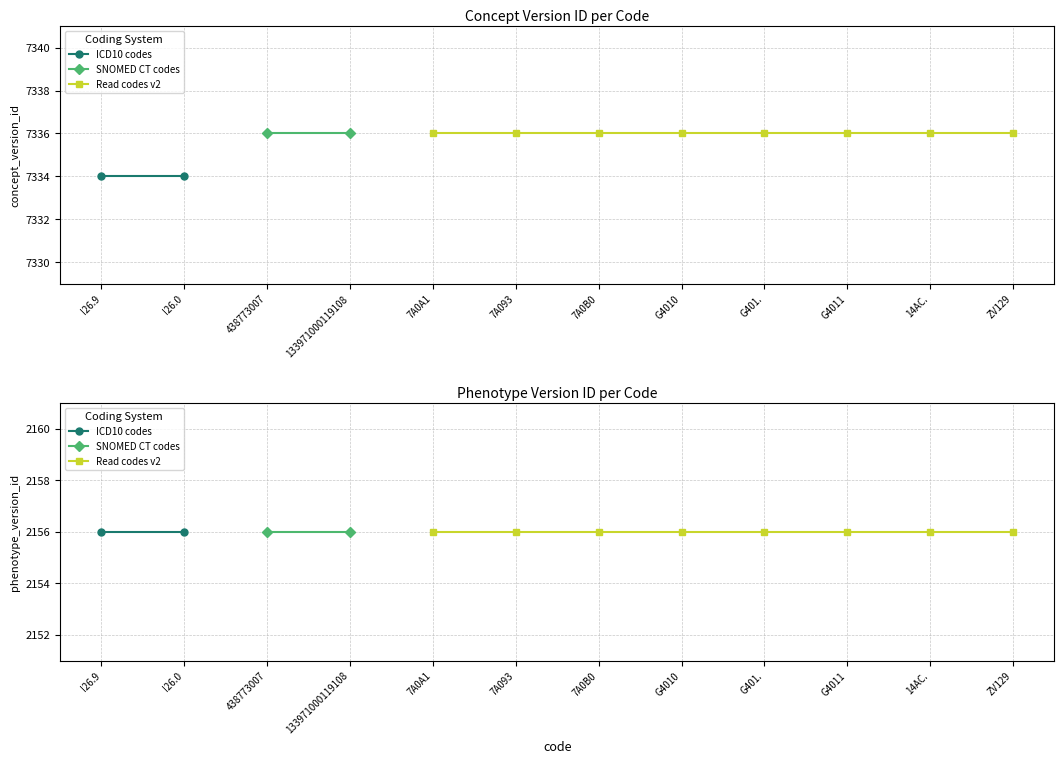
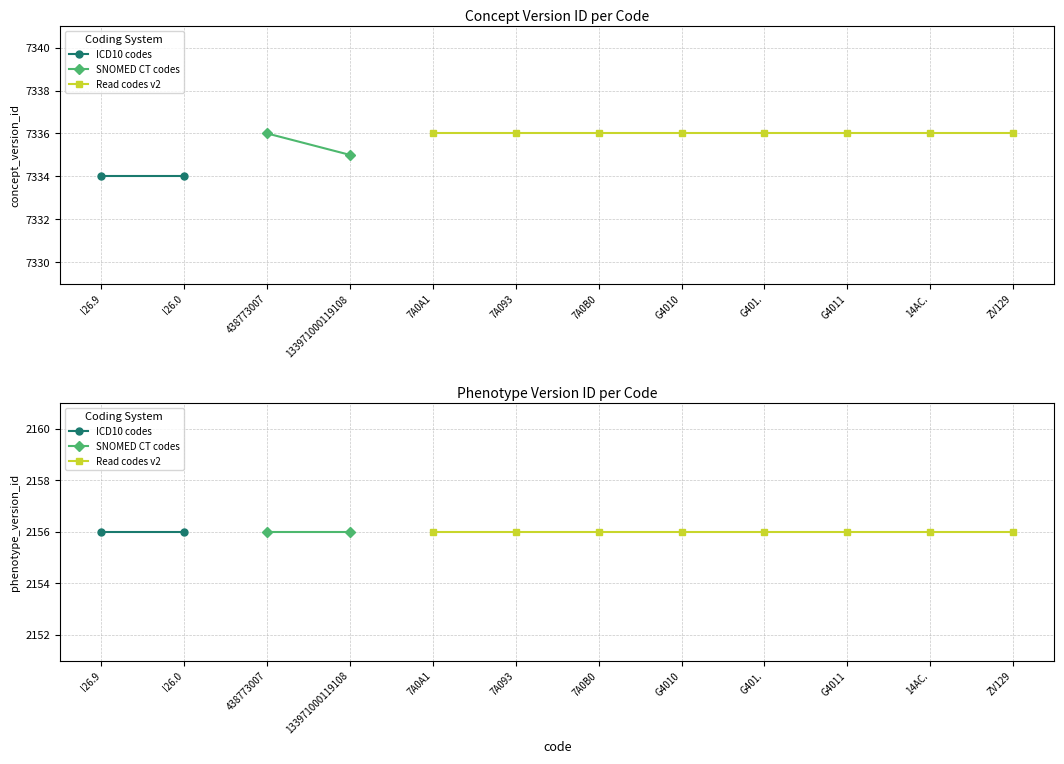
  {
    "Concept Version ID per Code": {
      "ICD10 codes": {
        "I26.9": 7334,
        "I26.0": 7334
      },
      "SNOMED CT codes": {
        "438773007": 7336,
-       "133971000119108": 7336
+       "133971000119108": 7335
      },
      "Read codes v2": {
        "7A0A1": 7336,
        "7A093": 7336,
        "7A0B0": 7336,
        "G4010": 7336,
        "G401.": 7336,
        "G4011": 7336,
        "14AC.": 7336,
        "ZV129": 7336
      }
    },
    "Phenotype Version ID per Code": {
      "ICD10 codes": {
        "I26.9": 2156.0,
        "I26.0": 2156.0
      },
      "SNOMED CT codes": {
        "438773007": 2156.0,
        "133971000119108": 2156.0
      },
      "Read codes v2": {
        "7A0A1": 2156.0,
        "7A093": 2156.0,
        "7A0B0": 2156.0,
        "G4010": 2156.0,
        "G401.": 2156.0,
        "G4011": 2156.0,
        "14AC.": 2156.0,
        "ZV129": 2156.0
      }
    }
  }
